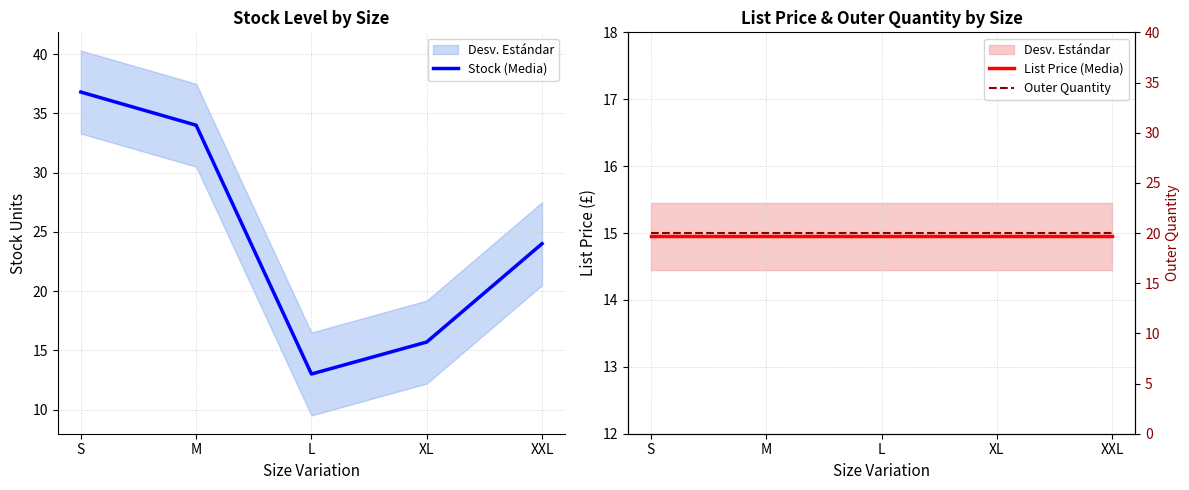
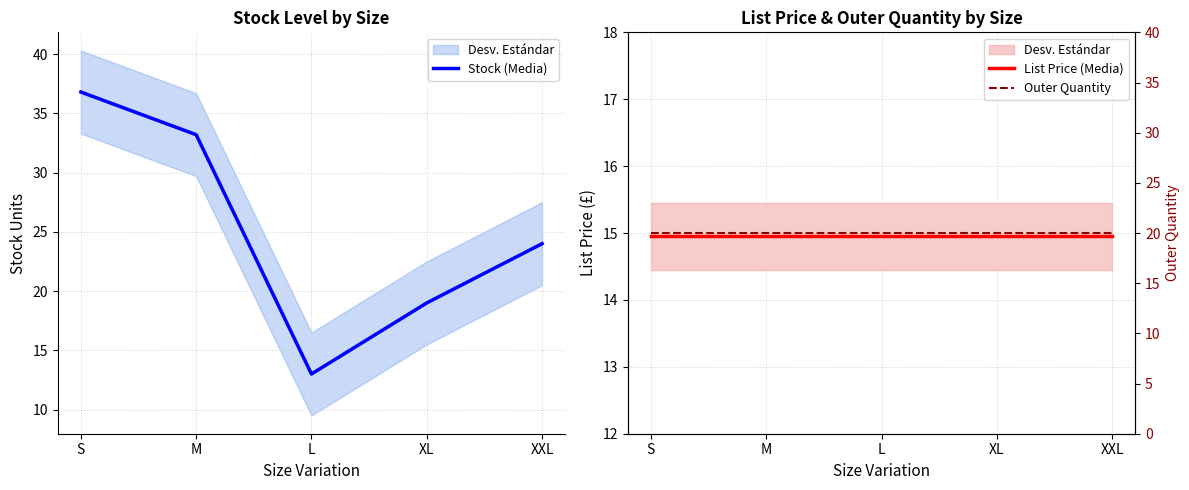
  {
    "Stock Level by Size": {
      "Stock (Media)": {
        "S": 36.8,
-       "M": 34.0,
+       "M": 33.2,
        "L": 13.0,
-       "XL": 15.7,
+       "XL": 19.0,
        "XXL": 24.0
      }
    }
  }
